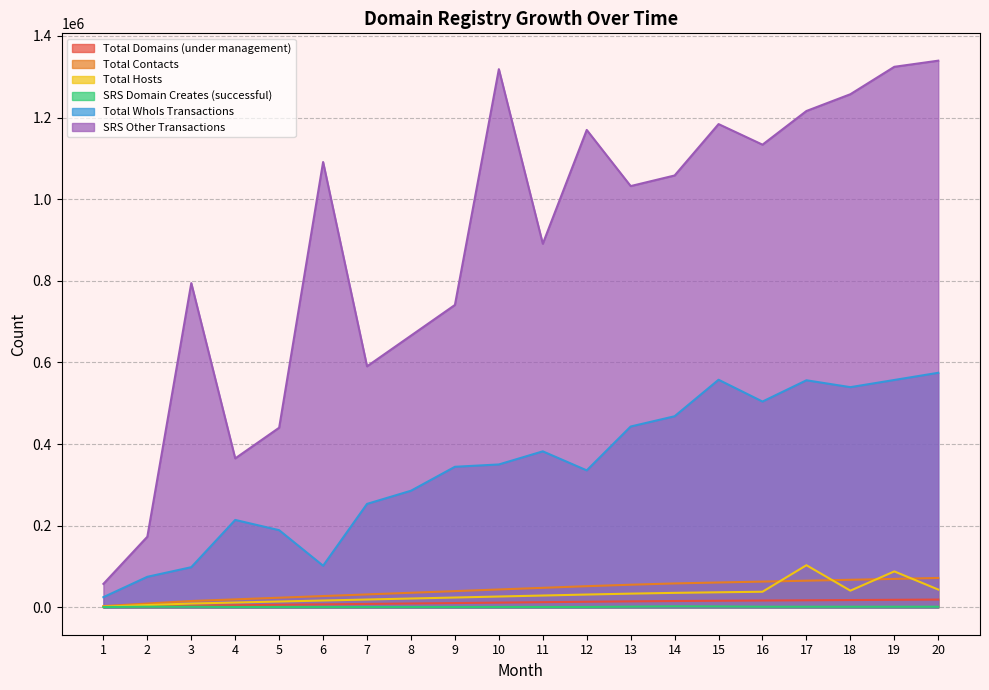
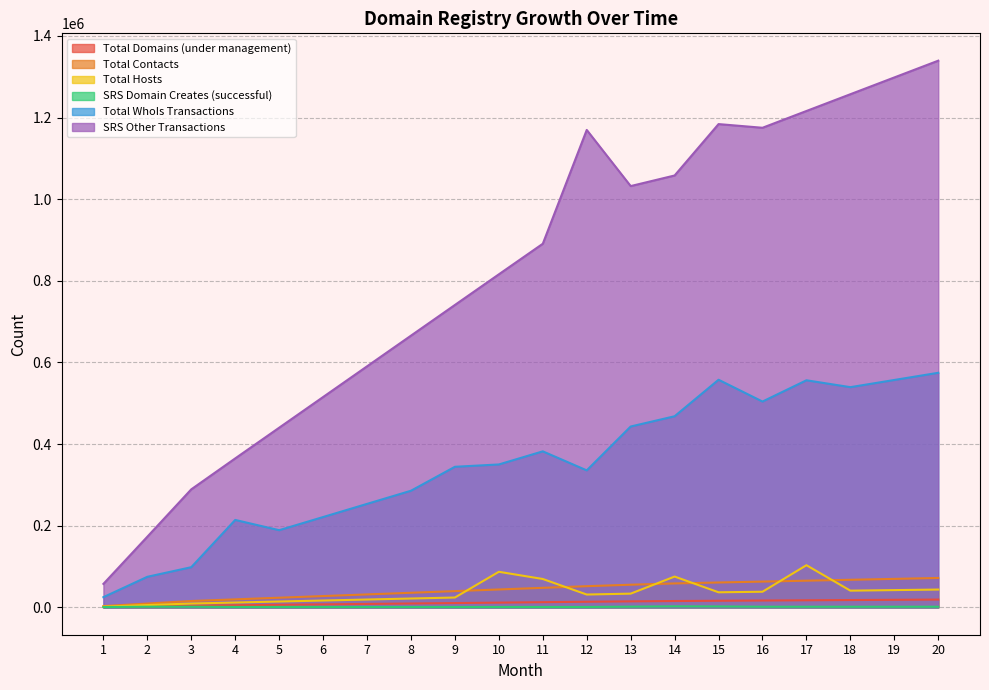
  {
    "Total Hosts": {
      "4": 10000,
      "5": 10000,
      "6": 20000,
      "7": 20000,
      "8": 20000,
      "9": 20000,
-     "10": 30000,
-     "11": 30000,
+     "10": 90000,
+     "11": 70000,
      "12": 30000,
      "13": 30000,
-     "14": 40000,
+     "14": 80000,
      "15": 40000,
      "16": 40000,
      "17": 100000,
      "18": 40000,
-     "19": 90000,
+     "19": 40000,
      "20": 40000
    },
    "SRS Domain Creates (successful)": {
      "7": 0,
      "8": 0,
      "9": 0,
      "10": 0,
      "11": 0,
      "12": 0,
      "13": 0,
      "14": 0,
      "15": 0,
      "16": 0,
      "17": 0,
      "18": 0,
      "19": 0,
      "20": 0
    },
    "Total WhoIs Transactions": {
      "1": 30000,
      "2": 70000,
      "3": 100000,
      "4": 210000,
      "5": 190000,
-     "6": 100000,
+     "6": 220000,
      "7": 250000,
      "8": 290000,
      "9": 340000,
      "10": 350000,
      "11": 380000,
      "12": 340000,
      "13": 440000,
      "14": 470000,
      "15": 560000,
      "16": 500000,
      "17": 560000,
      "18": 540000,
      "19": 560000,
      "20": 570000
    },
    "SRS Other Transactions": {
      "1": 60000,
      "2": 170000,
-     "3": 790000,
+     "3": 290000,
      "4": 360000,
      "5": 440000,
-     "6": 1090000,
+     "6": 520000,
      "7": 590000,
      "8": 670000,
      "9": 740000,
-     "10": 1320000,
+     "10": 820000,
      "11": 890000,
      "12": 1170000,
      "13": 1030000,
      "14": 1060000,
      "15": 1180000,
-     "16": 1130000,
+     "16": 1170000,
      "17": 1220000,
      "18": 1260000,
-     "19": 1320000,
+     "19": 1300000,
      "20": 1340000
    }
  }
